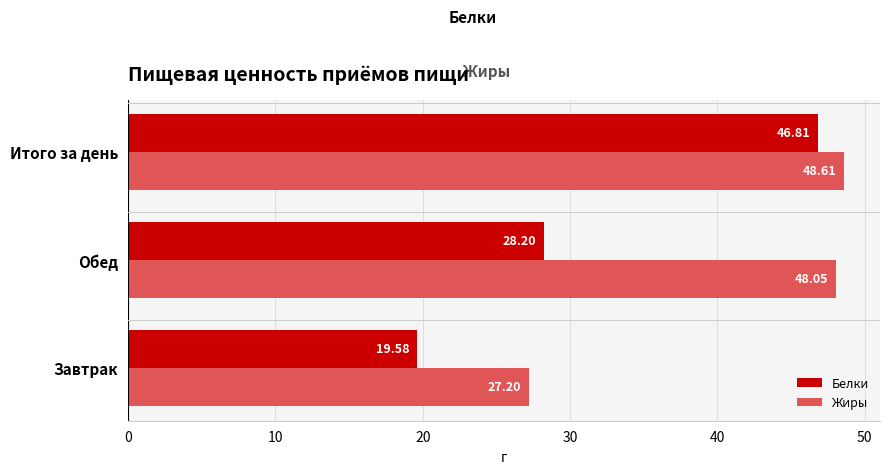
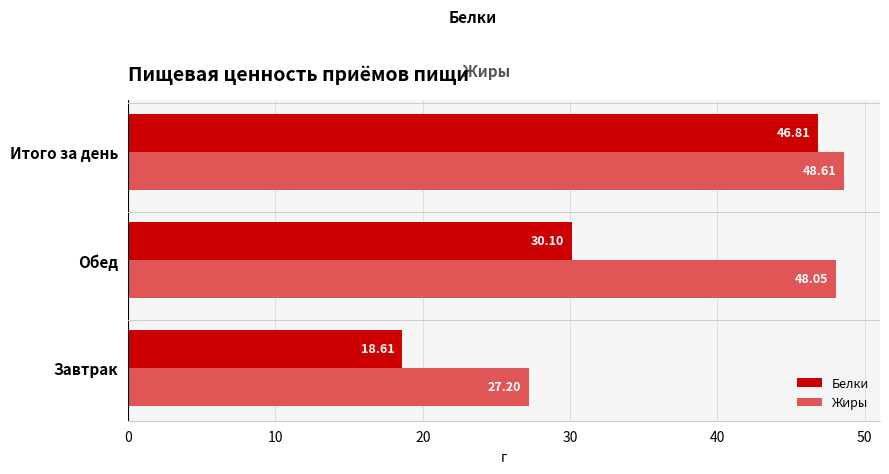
  {
    "Белки": {
      "Итого за день": 46.81,
-     "Обед": 28.20,
-     "Завтрак": 19.58
+     "Обед": 30.10,
+     "Завтрак": 18.61
    },
    "Жиры": {
      "Итого за день": 48.61,
      "Обед": 48.05,
      "Завтрак": 27.20
    }
  }
